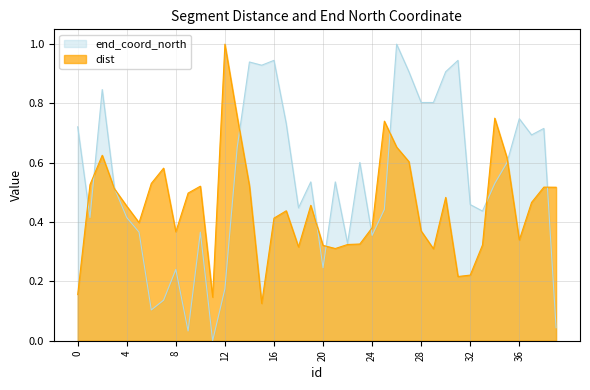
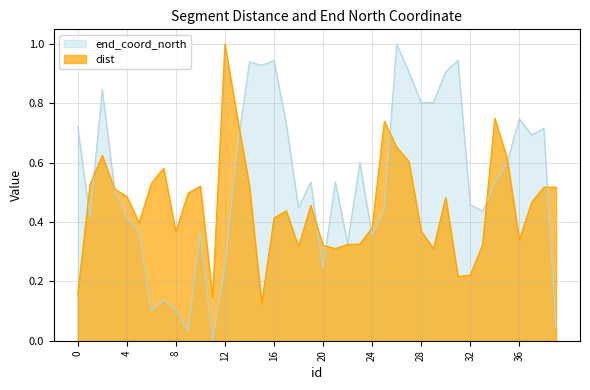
  {
    "end_coord_north": {
      "0": 0.72,
      "4": 0.42,
-     "8": 0.24,
-     "12": 0.17,
+     "8": 0.10,
+     "12": 0.25,
      "16": 0.95,
      "20": 0.25,
      "24": 0.36,
      "28": 0.80,
      "32": 0.46,
      "36": 0.75
    },
    "dist": {
      "0": 0.16,
-     "4": 0.45,
+     "4": 0.49,
      "8": 0.37,
      "12": 1.00,
      "16": 0.41,
      "20": 0.32,
      "24": 0.38,
      "28": 0.37,
      "32": 0.22,
      "36": 0.34
    }
  }
